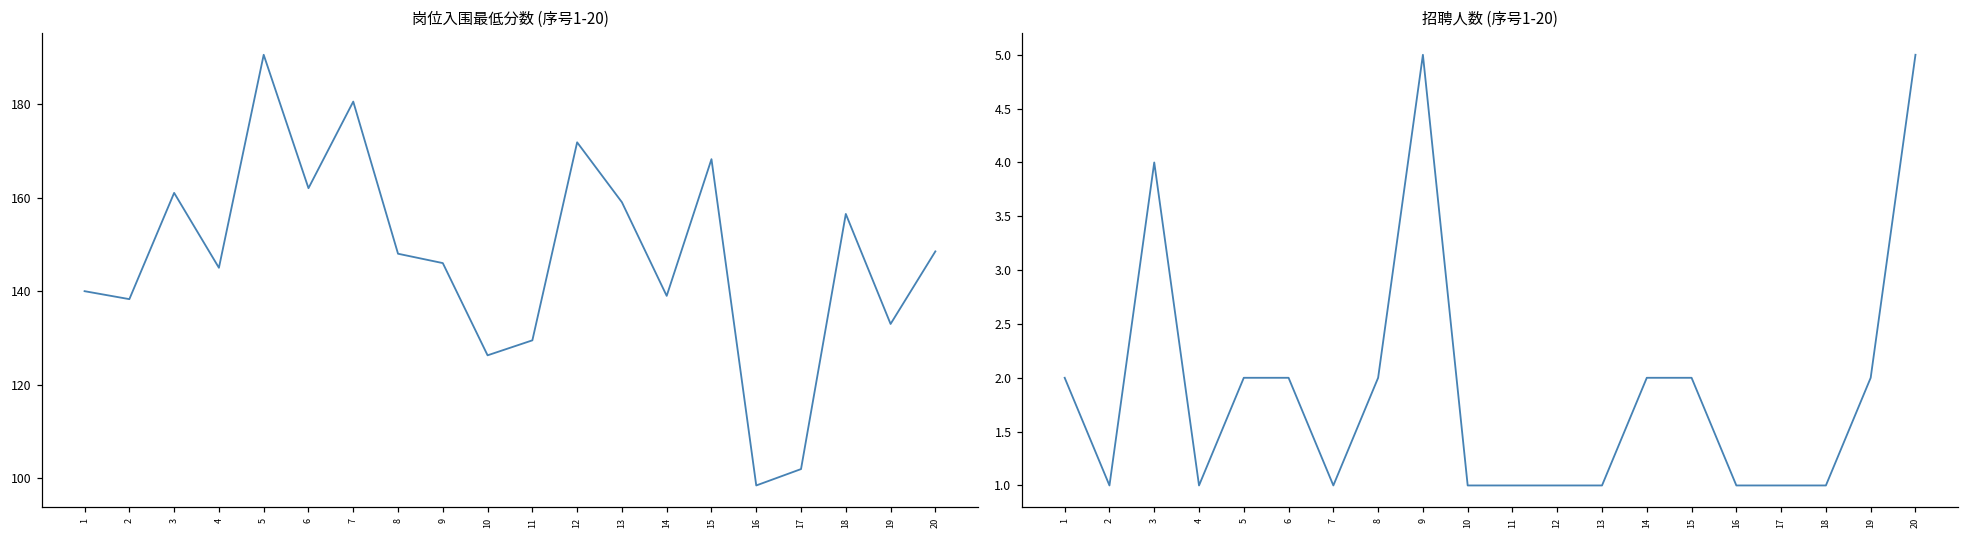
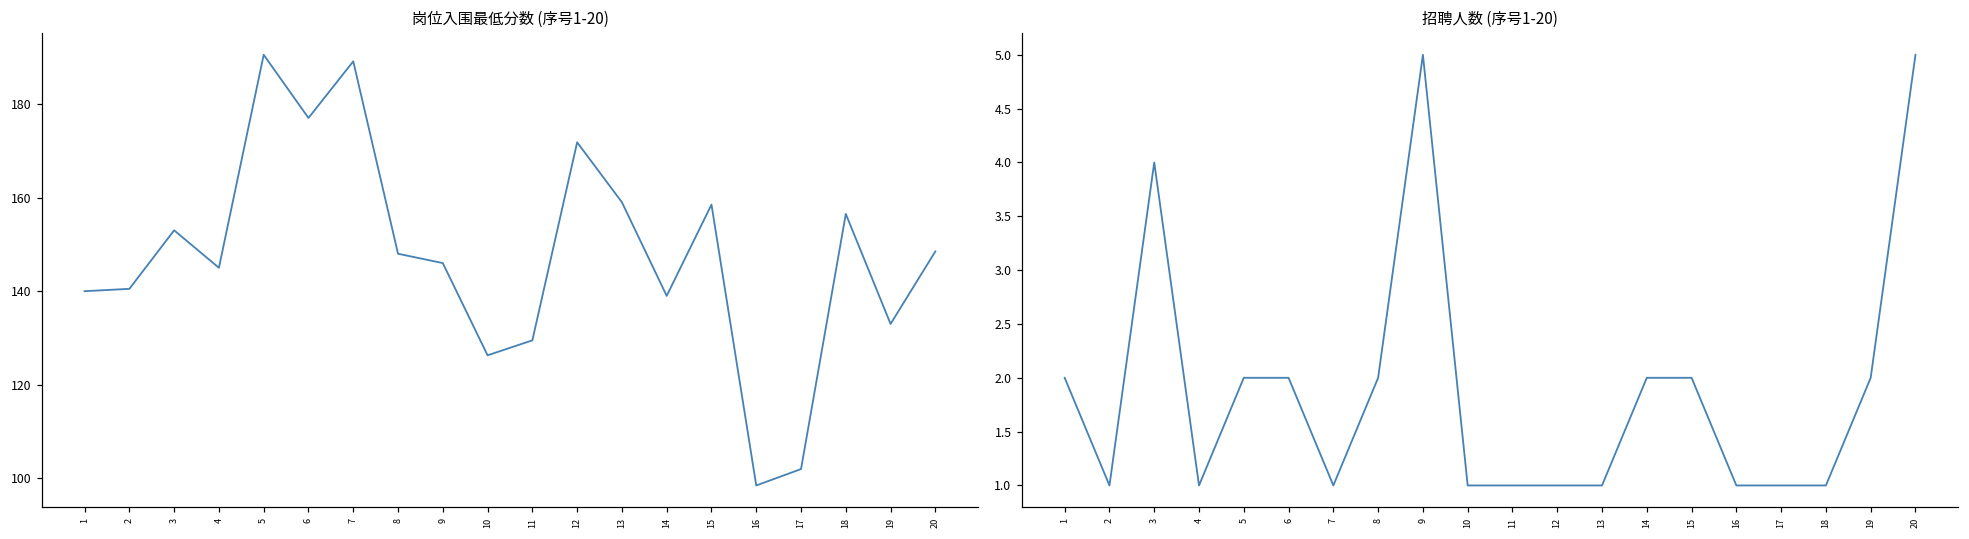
  {
    "岗位入围最低分数 (序号1-20)": {
      "1": 140,
-     "2": 138,
-     "3": 161,
+     "2": 141,
+     "3": 153,
      "4": 145,
      "5": 191,
-     "6": 162,
-     "7": 181,
+     "6": 177,
+     "7": 189,
      "8": 148,
      "9": 146,
      "10": 126,
      "11": 130,
      "12": 172,
      "13": 159,
      "14": 139,
-     "15": 168,
+     "15": 159,
      "16": 99,
      "17": 102,
      "18": 157,
      "19": 133,
      "20": 149
    },
    "招聘人数 (序号1-20)": {
      "1": 2.0,
      "2": 1.0,
      "3": 4.0,
      "4": 1.0,
      "5": 2.0,
      "6": 2.0,
      "7": 1.0,
      "8": 2.0,
      "9": 5.0,
      "10": 1.0,
      "11": 1.0,
      "12": 1.0,
      "13": 1.0,
      "14": 2.0,
      "15": 2.0,
      "16": 1.0,
      "17": 1.0,
      "18": 1.0,
      "19": 2.0,
      "20": 5.0
    }
  }
